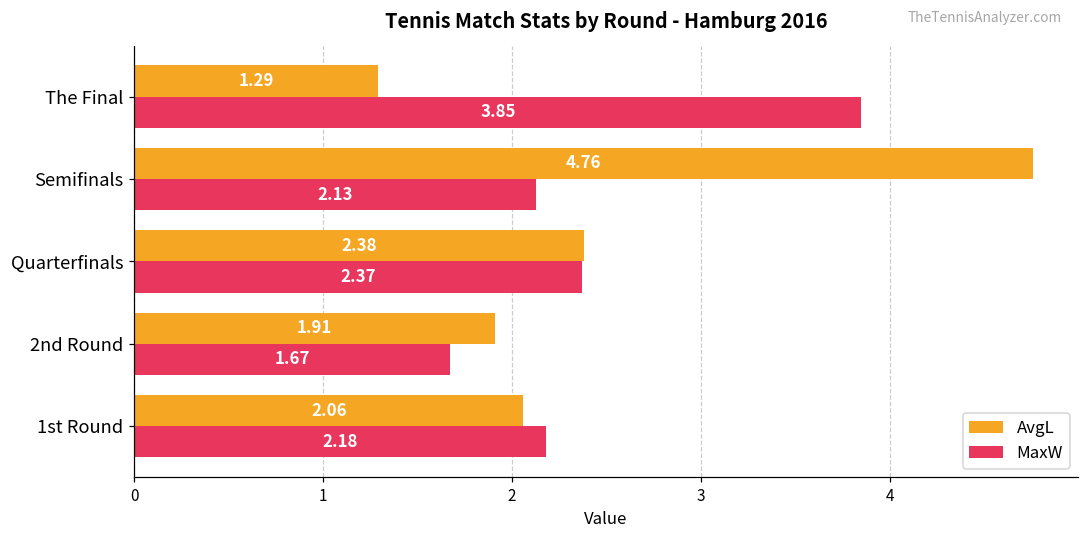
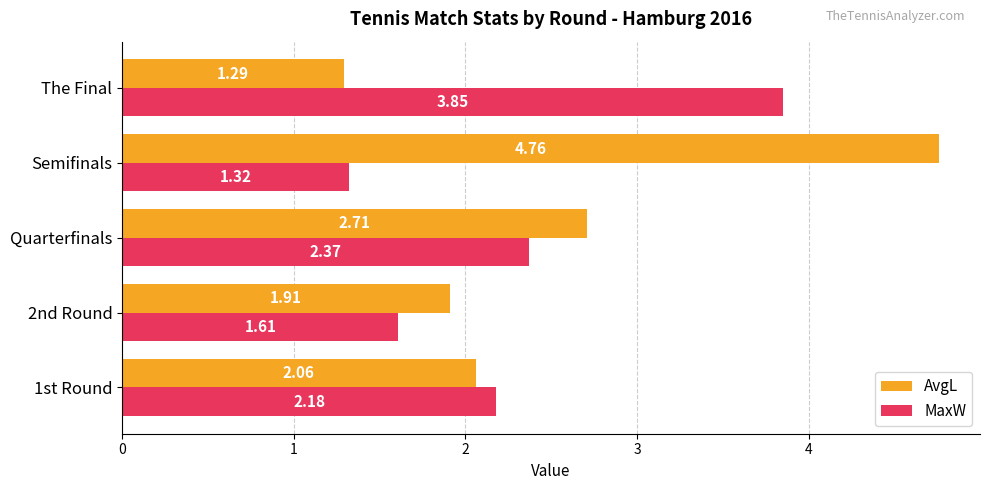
  {
    "AvgL": {
      "The Final": 1.29,
      "Semifinals": 4.76,
-     "Quarterfinals": 2.38,
+     "Quarterfinals": 2.71,
      "2nd Round": 1.91,
      "1st Round": 2.06
    },
    "MaxW": {
      "The Final": 3.85,
-     "Semifinals": 2.13,
+     "Semifinals": 1.32,
      "Quarterfinals": 2.37,
-     "2nd Round": 1.67,
+     "2nd Round": 1.61,
      "1st Round": 2.18
    }
  }
